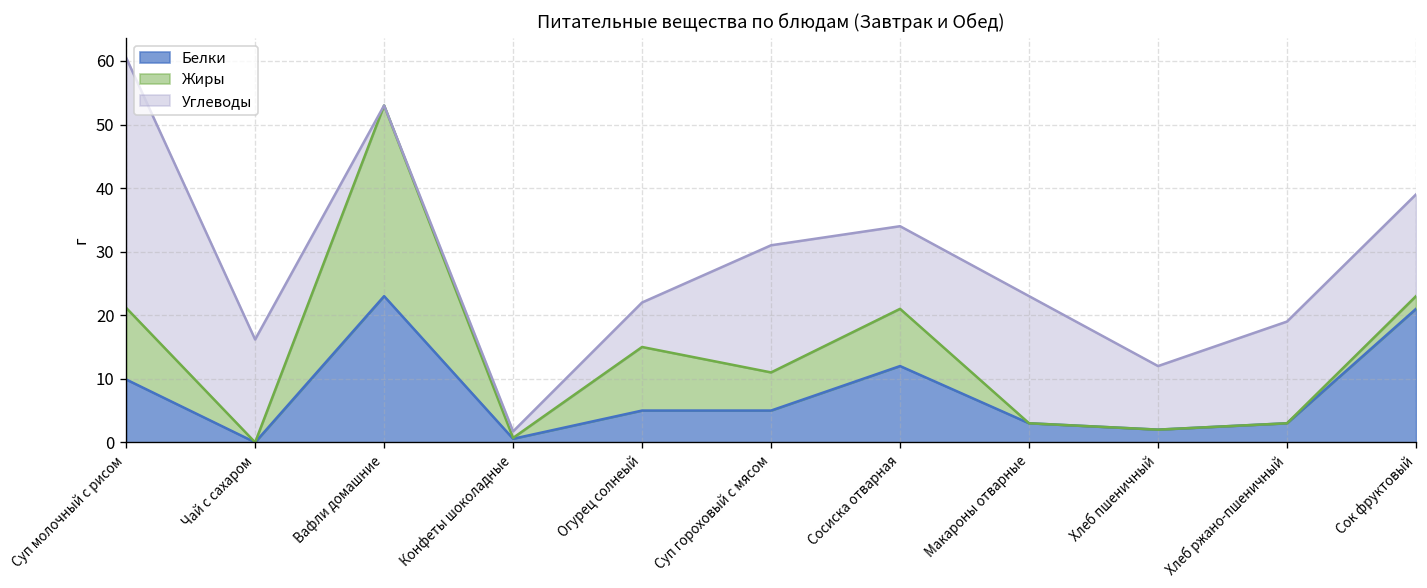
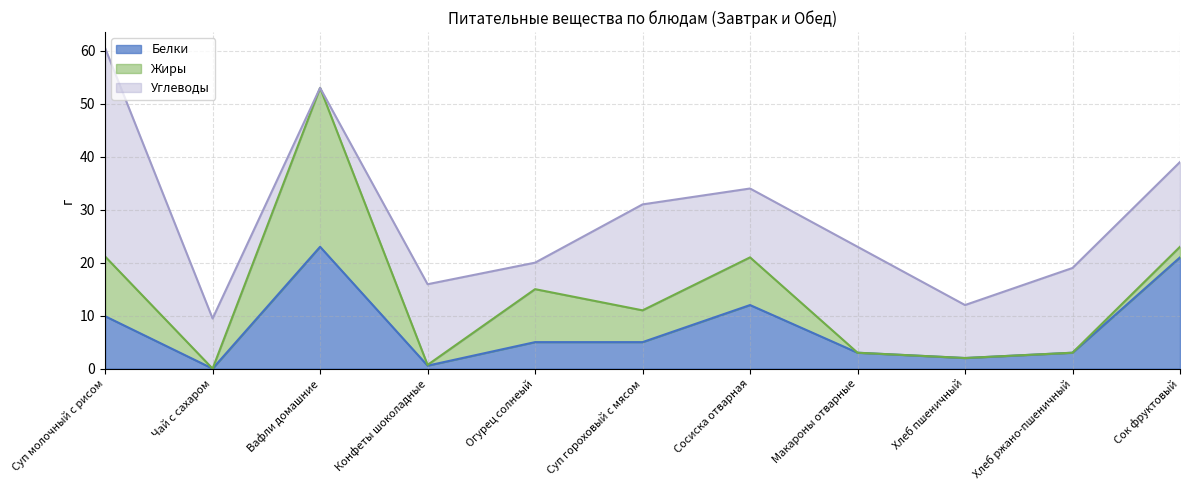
  {
    "Белки": {
      "Суп молочный с рисом": 10,
      "Вафли домашние": 23,
      "Огурец солнеый": 5,
      "Суп гороховый с мясом": 5,
      "Сосиска отварная": 12,
      "Сок фруктовый": 21
    },
    "Жиры": {
      "Суп молочный с рисом": 11,
      "Огурец солнеый": 10,
      "Суп гороховый с мясом": 6,
      "Сосиска отварная": 9,
      "Сок фруктовый": 2
    },
    "Углеводы": {
      "Суп молочный с рисом": 39,
-     "Чай с сахаром": 16,
-     "Конфеты шоколадные": 1,
-     "Огурец солнеый": 7,
+     "Чай с сахаром": 9,
+     "Конфеты шоколадные": 15,
+     "Огурец солнеый": 5,
      "Суп гороховый с мясом": 20,
      "Сосиска отварная": 13,
      "Макароны отварные": 20,
      "Хлеб пшеничный": 10,
      "Хлеб ржано-пшеничный": 16,
      "Сок фруктовый": 16
    }
  }
